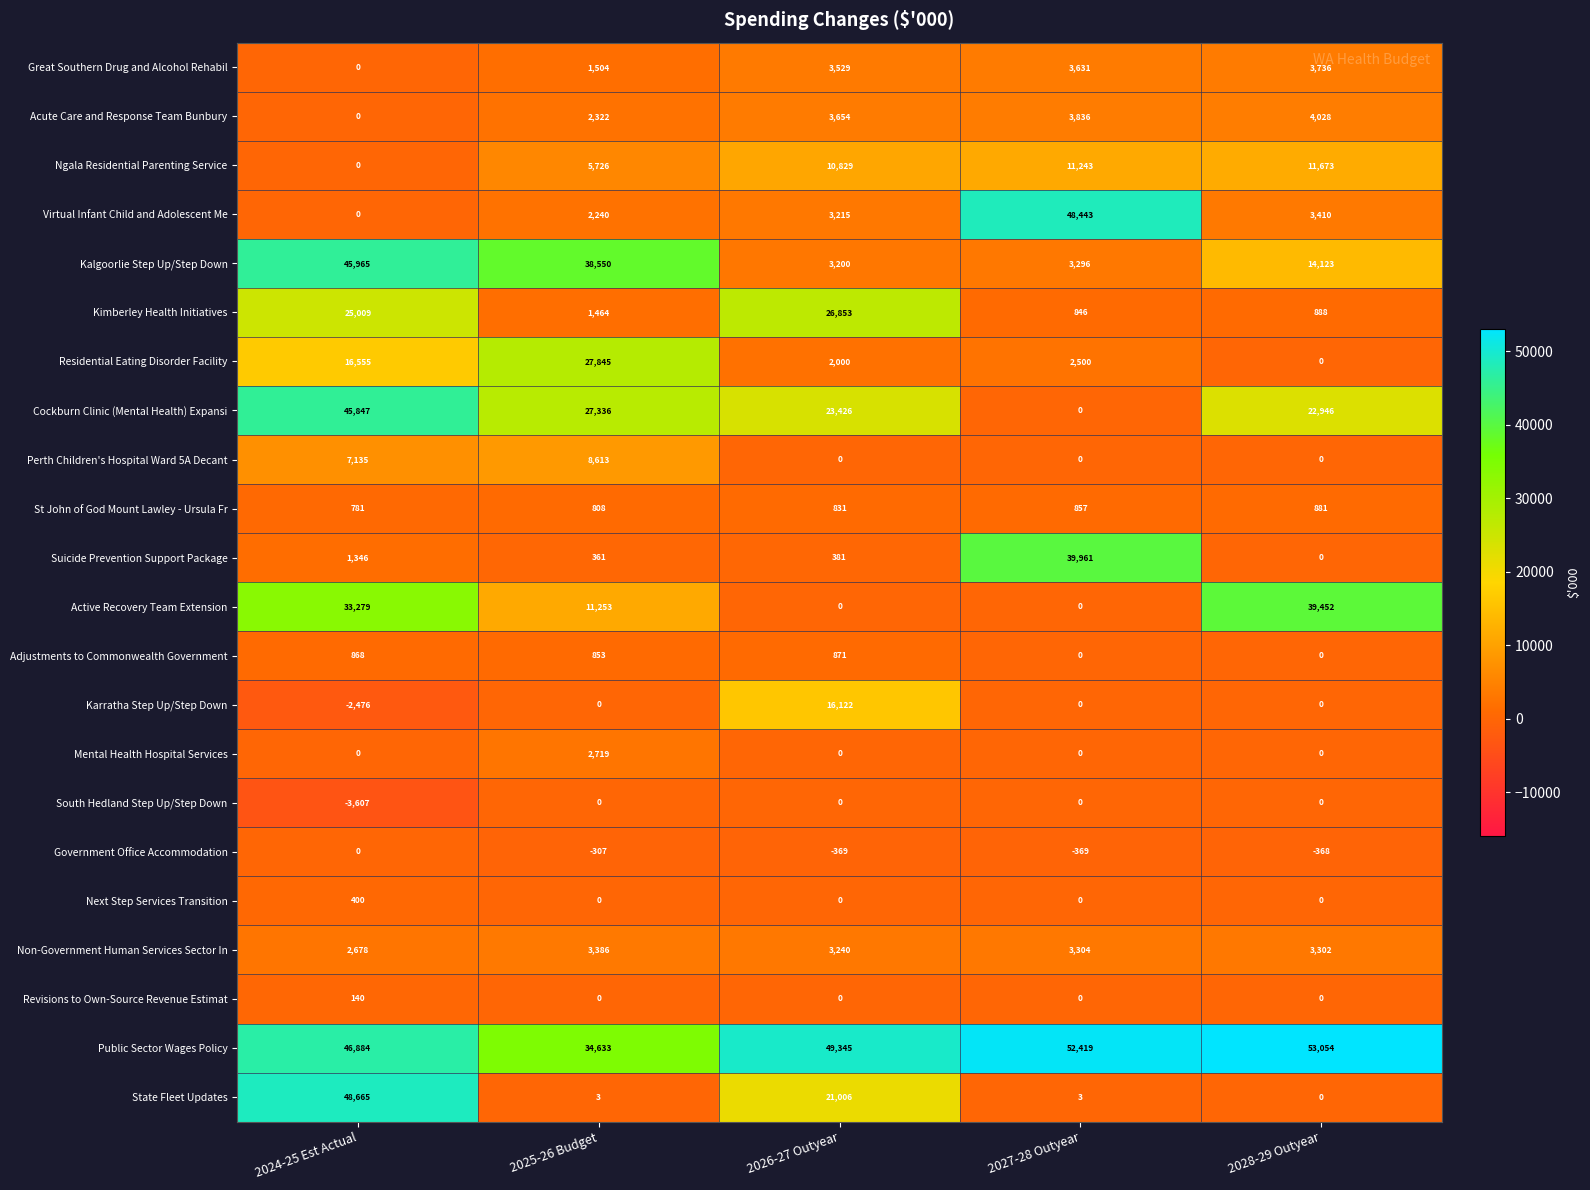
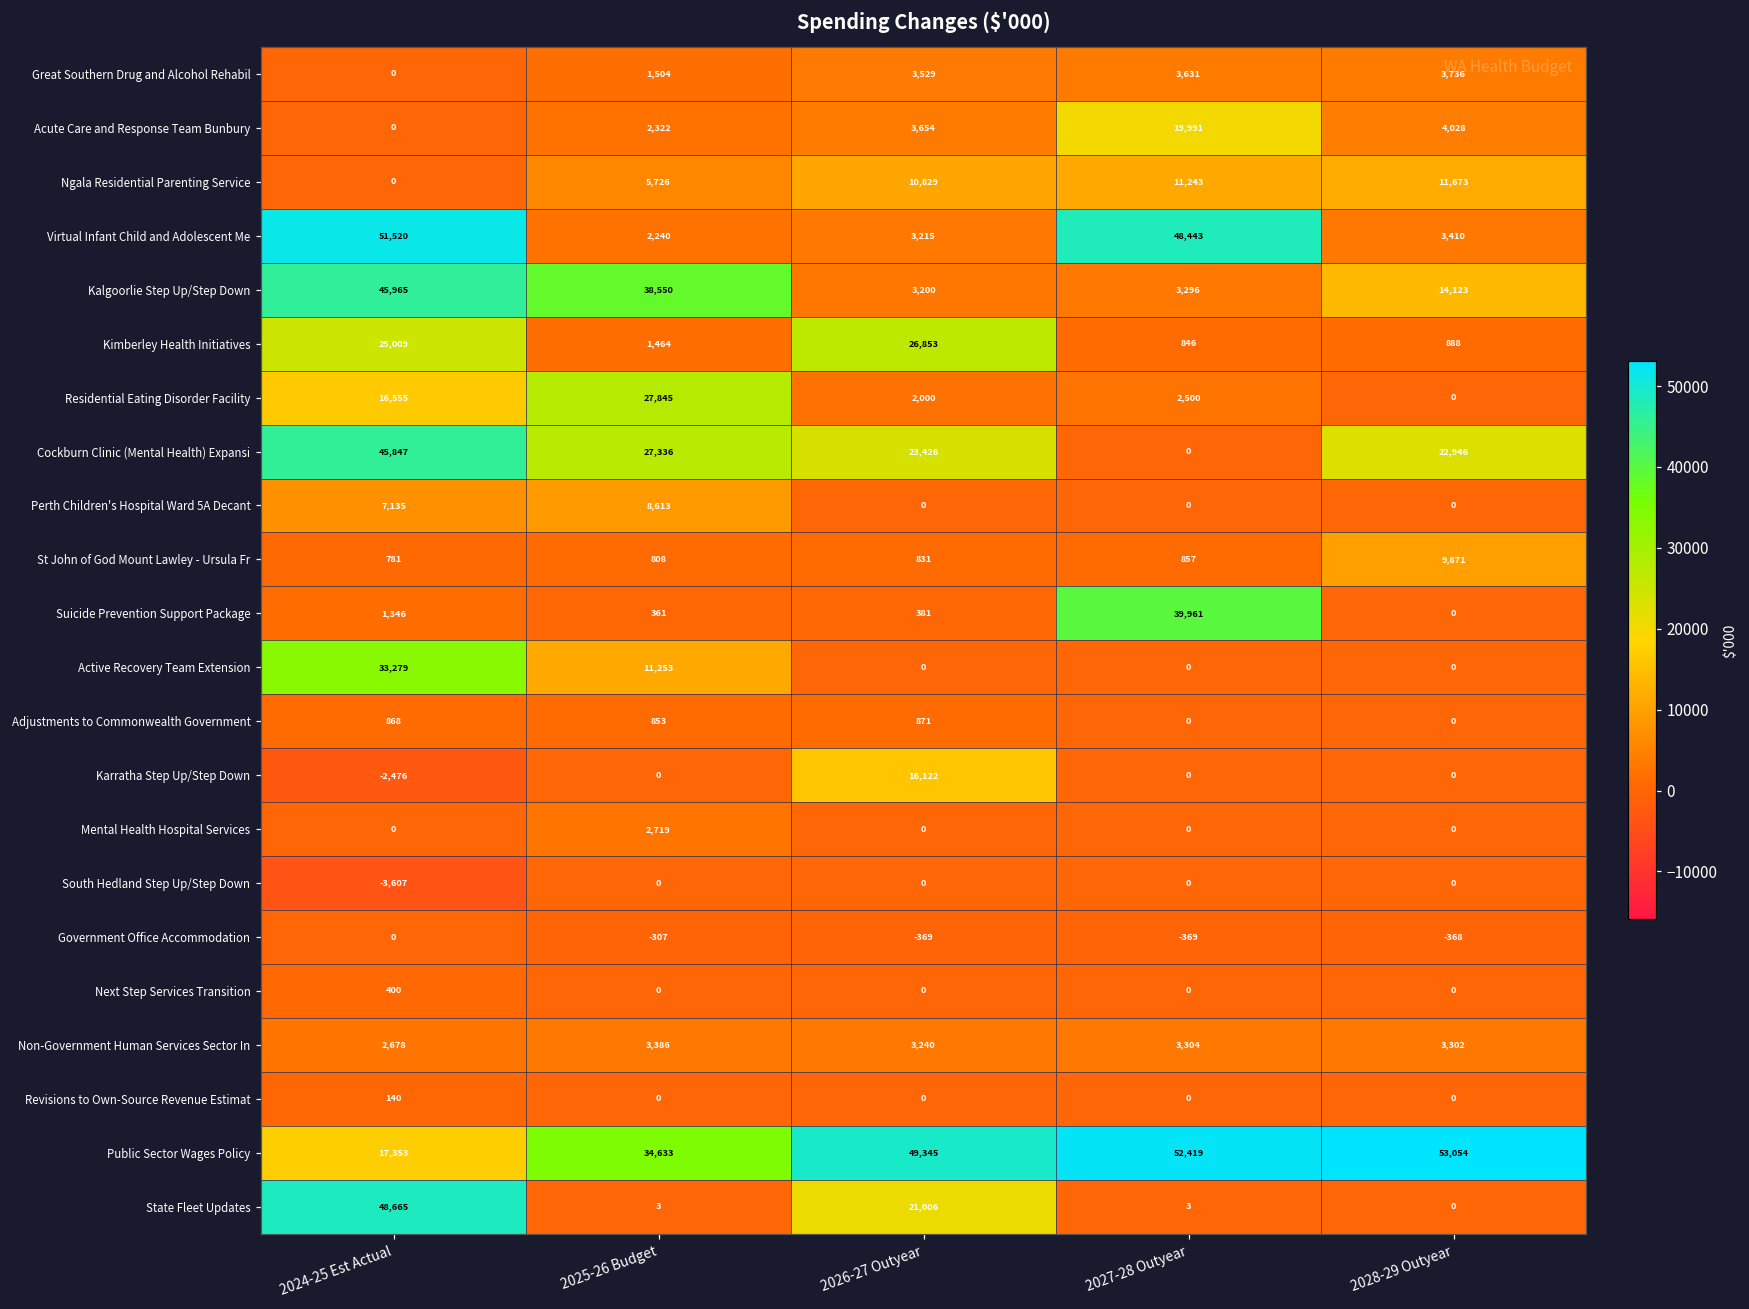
  {
    "Great Southern Drug and Alcohol Rehabil": {
      "2024-25 Est Actual": "0",
      "2025-26 Budget": "1,504",
      "2026-27 Outyear": "3,529",
      "2027-28 Outyear": "3,631"
    },
    "Acute Care and Response Team Bunbury": {
      "2024-25 Est Actual": "0",
      "2025-26 Budget": "2,322",
      "2026-27 Outyear": "3,654",
-     "2027-28 Outyear": "3,836",
+     "2027-28 Outyear": "19,991",
      "2028-29 Outyear": "4,028"
    },
    "Ngala Residential Parenting Service": {
      "2024-25 Est Actual": "0",
      "2025-26 Budget": "5,726",
      "2026-27 Outyear": "10,829",
      "2027-28 Outyear": "11,243",
      "2028-29 Outyear": "11,673"
    },
    "Virtual Infant Child and Adolescent Me": {
-     "2024-25 Est Actual": "0",
+     "2024-25 Est Actual": "51,520",
      "2025-26 Budget": "2,240",
      "2026-27 Outyear": "3,215",
      "2027-28 Outyear": "48,443",
      "2028-29 Outyear": "3,410"
    },
    "Kalgoorlie Step Up/Step Down": {
      "2024-25 Est Actual": "45,965",
      "2025-26 Budget": "38,550",
      "2026-27 Outyear": "3,200",
      "2027-28 Outyear": "3,296",
      "2028-29 Outyear": "14,123"
    },
    "Kimberley Health Initiatives": {
      "2024-25 Est Actual": "25,009",
      "2025-26 Budget": "1,464",
      "2026-27 Outyear": "26,853",
      "2027-28 Outyear": "846",
      "2028-29 Outyear": "888"
    },
    "Residential Eating Disorder Facility": {
      "2024-25 Est Actual": "16,555",
      "2025-26 Budget": "27,845",
      "2026-27 Outyear": "2,000",
      "2027-28 Outyear": "2,500",
      "2028-29 Outyear": "0"
    },
    "Cockburn Clinic (Mental Health) Expansi": {
      "2024-25 Est Actual": "45,847",
      "2025-26 Budget": "27,336",
      "2026-27 Outyear": "23,426",
      "2027-28 Outyear": "0",
      "2028-29 Outyear": "22,946"
    },
    "Perth Children's Hospital Ward 5A Decant": {
      "2024-25 Est Actual": "7,135",
      "2025-26 Budget": "8,613",
      "2026-27 Outyear": "0",
      "2027-28 Outyear": "0",
      "2028-29 Outyear": "0"
    },
    "St John of God Mount Lawley - Ursula Fr": {
      "2024-25 Est Actual": "781",
      "2025-26 Budget": "808",
      "2026-27 Outyear": "831",
      "2027-28 Outyear": "857",
-     "2028-29 Outyear": "881"
+     "2028-29 Outyear": "9,871"
    },
    "Suicide Prevention Support Package": {
      "2024-25 Est Actual": "1,346",
      "2025-26 Budget": "361",
      "2026-27 Outyear": "381",
      "2027-28 Outyear": "39,961",
      "2028-29 Outyear": "0"
    },
    "Active Recovery Team Extension": {
      "2024-25 Est Actual": "33,279",
      "2025-26 Budget": "11,253",
      "2026-27 Outyear": "0",
      "2027-28 Outyear": "0",
-     "2028-29 Outyear": "39,452"
+     "2028-29 Outyear": "0"
    },
    "Adjustments to Commonwealth Government": {
      "2024-25 Est Actual": "868",
      "2025-26 Budget": "853",
      "2026-27 Outyear": "871",
      "2027-28 Outyear": "0",
      "2028-29 Outyear": "0"
    },
    "Karratha Step Up/Step Down": {
      "2024-25 Est Actual": "-2,476",
      "2025-26 Budget": "0",
      "2026-27 Outyear": "16,122",
      "2027-28 Outyear": "0",
      "2028-29 Outyear": "0"
    },
    "Mental Health Hospital Services": {
      "2024-25 Est Actual": "0",
      "2025-26 Budget": "2,719",
      "2026-27 Outyear": "0",
      "2027-28 Outyear": "0",
      "2028-29 Outyear": "0"
    },
    "South Hedland Step Up/Step Down": {
      "2024-25 Est Actual": "-3,607",
      "2025-26 Budget": "0",
      "2026-27 Outyear": "0",
      "2027-28 Outyear": "0",
      "2028-29 Outyear": "0"
    },
    "Government Office Accommodation": {
      "2024-25 Est Actual": "0",
      "2025-26 Budget": "-307",
      "2026-27 Outyear": "-369",
      "2027-28 Outyear": "-369",
      "2028-29 Outyear": "-368"
    },
    "Next Step Services Transition": {
      "2024-25 Est Actual": "400",
      "2025-26 Budget": "0",
      "2026-27 Outyear": "0",
      "2027-28 Outyear": "0",
      "2028-29 Outyear": "0"
    },
    "Non-Government Human Services Sector In": {
      "2024-25 Est Actual": "2,678",
      "2025-26 Budget": "3,386",
      "2026-27 Outyear": "3,240",
      "2027-28 Outyear": "3,304",
      "2028-29 Outyear": "3,302"
    },
    "Revisions to Own-Source Revenue Estimat": {
      "2024-25 Est Actual": "140",
      "2025-26 Budget": "0",
      "2026-27 Outyear": "0",
      "2027-28 Outyear": "0",
      "2028-29 Outyear": "0"
    },
    "Public Sector Wages Policy": {
-     "2024-25 Est Actual": "46,884",
+     "2024-25 Est Actual": "17,353",
      "2025-26 Budget": "34,633",
      "2026-27 Outyear": "49,345",
      "2027-28 Outyear": "52,419",
      "2028-29 Outyear": "53,054"
    },
    "State Fleet Updates": {
      "2024-25 Est Actual": "48,665",
      "2025-26 Budget": "3",
      "2026-27 Outyear": "21,006",
      "2027-28 Outyear": "3",
      "2028-29 Outyear": "0"
    }
  }
